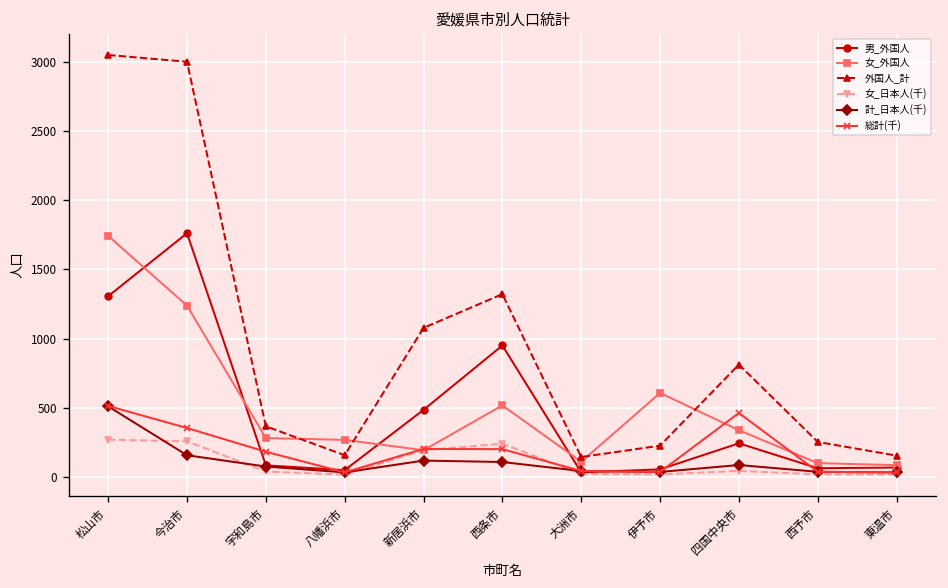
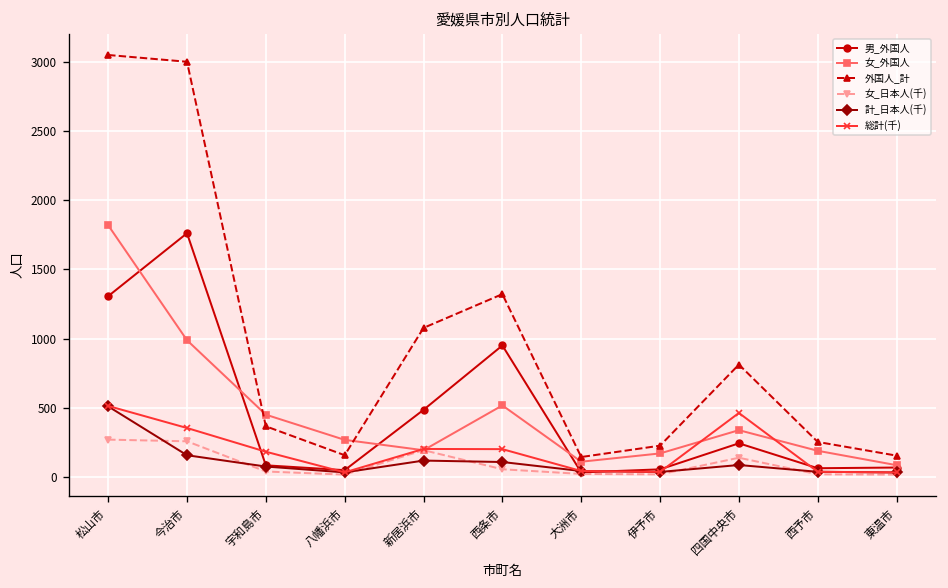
  {
    "女_外国人": {
-     "松山市": 1740,
-     "今治市": 1240,
-     "宇和島市": 280,
+     "松山市": 1820,
+     "今治市": 990,
+     "宇和島市": 450,
      "八幡浜市": 270,
      "西条市": 520,
      "大洲市": 110,
-     "伊予市": 610,
+     "伊予市": 170,
      "四国中央市": 340,
-     "西予市": 100
+     "西予市": 190
    },
    "女_日本人(千)": {
      "松山市": 270,
      "今治市": 260,
      "宇和島市": 40,
-     "西条市": 240,
-     "四国中央市": 40
+     "西条市": 60,
+     "四国中央市": 140
    },
    "総計(千)": {
      "今治市": 350,
      "宇和島市": 180,
      "西条市": 200,
      "四国中央市": 460
    }
  }
